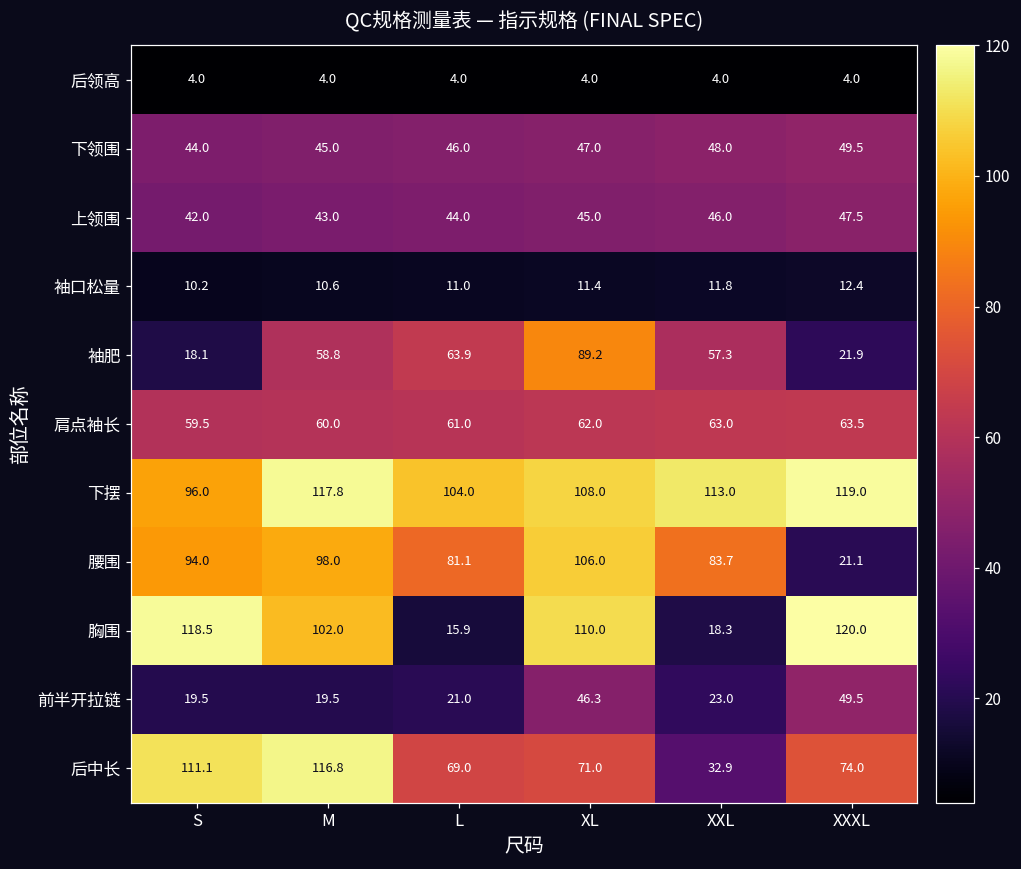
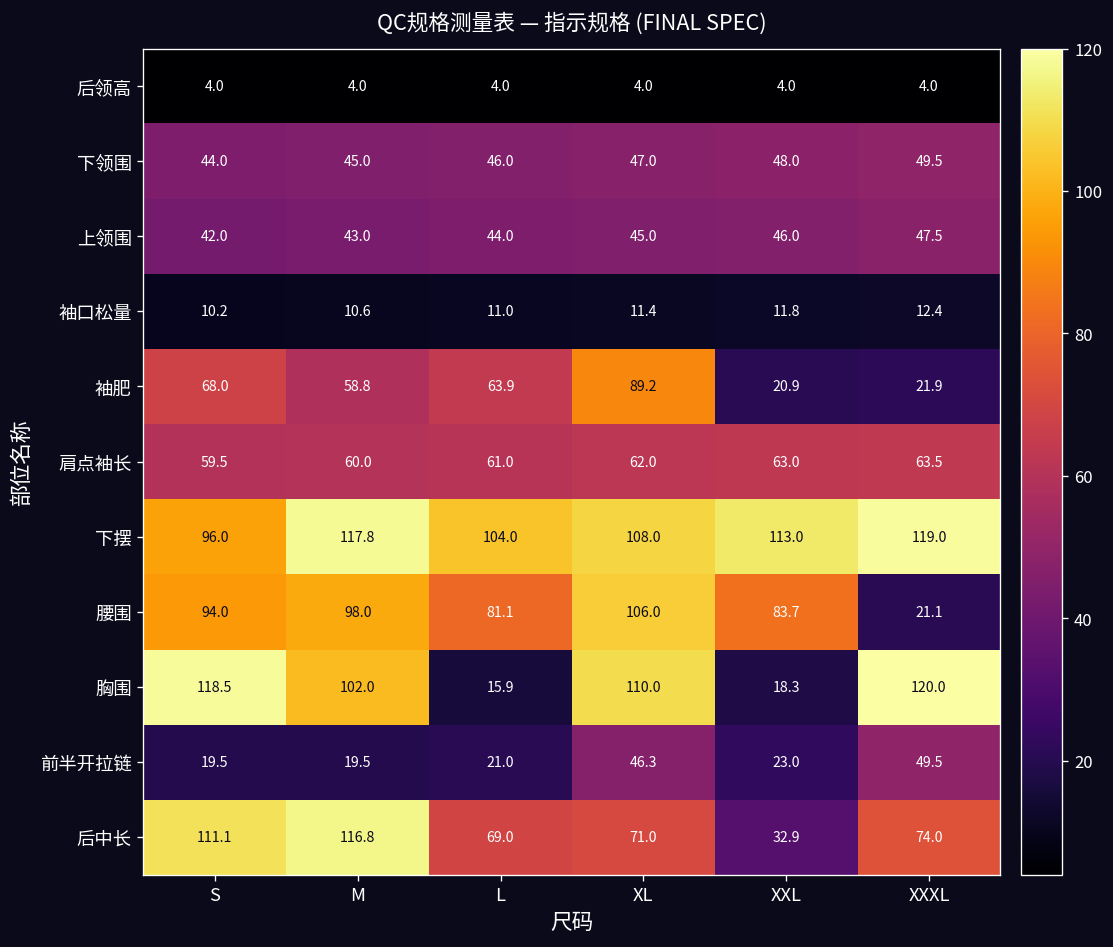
  {
    "后领高": {
      "S": 4.0,
      "M": 4.0,
      "L": 4.0,
      "XL": 4.0,
      "XXL": 4.0,
      "XXXL": 4.0
    },
    "下领围": {
      "S": 44.0,
      "M": 45.0,
      "L": 46.0,
      "XL": 47.0,
      "XXL": 48.0,
      "XXXL": 49.5
    },
    "上领围": {
      "S": 42.0,
      "M": 43.0,
      "L": 44.0,
      "XL": 45.0,
      "XXL": 46.0,
      "XXXL": 47.5
    },
    "袖口松量": {
      "S": 10.2,
      "M": 10.6,
      "L": 11.0,
      "XL": 11.4,
      "XXL": 11.8,
      "XXXL": 12.4
    },
    "袖肥": {
-     "S": 18.1,
+     "S": 68.0,
      "M": 58.8,
      "L": 63.9,
      "XL": 89.2,
-     "XXL": 57.3,
+     "XXL": 20.9,
      "XXXL": 21.9
    },
    "肩点袖长": {
      "S": 59.5,
      "M": 60.0,
      "L": 61.0,
      "XL": 62.0,
      "XXL": 63.0,
      "XXXL": 63.5
    },
    "下摆": {
      "S": 96.0,
      "M": 117.8,
      "L": 104.0,
      "XL": 108.0,
      "XXL": 113.0,
      "XXXL": 119.0
    },
    "腰围": {
      "S": 94.0,
      "M": 98.0,
      "L": 81.1,
      "XL": 106.0,
      "XXL": 83.7,
      "XXXL": 21.1
    },
    "胸围": {
      "S": 118.5,
      "M": 102.0,
      "L": 15.9,
      "XL": 110.0,
      "XXL": 18.3,
      "XXXL": 120.0
    },
    "前半开拉链": {
      "S": 19.5,
      "M": 19.5,
      "L": 21.0,
      "XL": 46.3,
      "XXL": 23.0,
      "XXXL": 49.5
    },
    "后中长": {
      "S": 111.1,
      "M": 116.8,
      "L": 69.0,
      "XL": 71.0,
      "XXL": 32.9,
      "XXXL": 74.0
    }
  }
